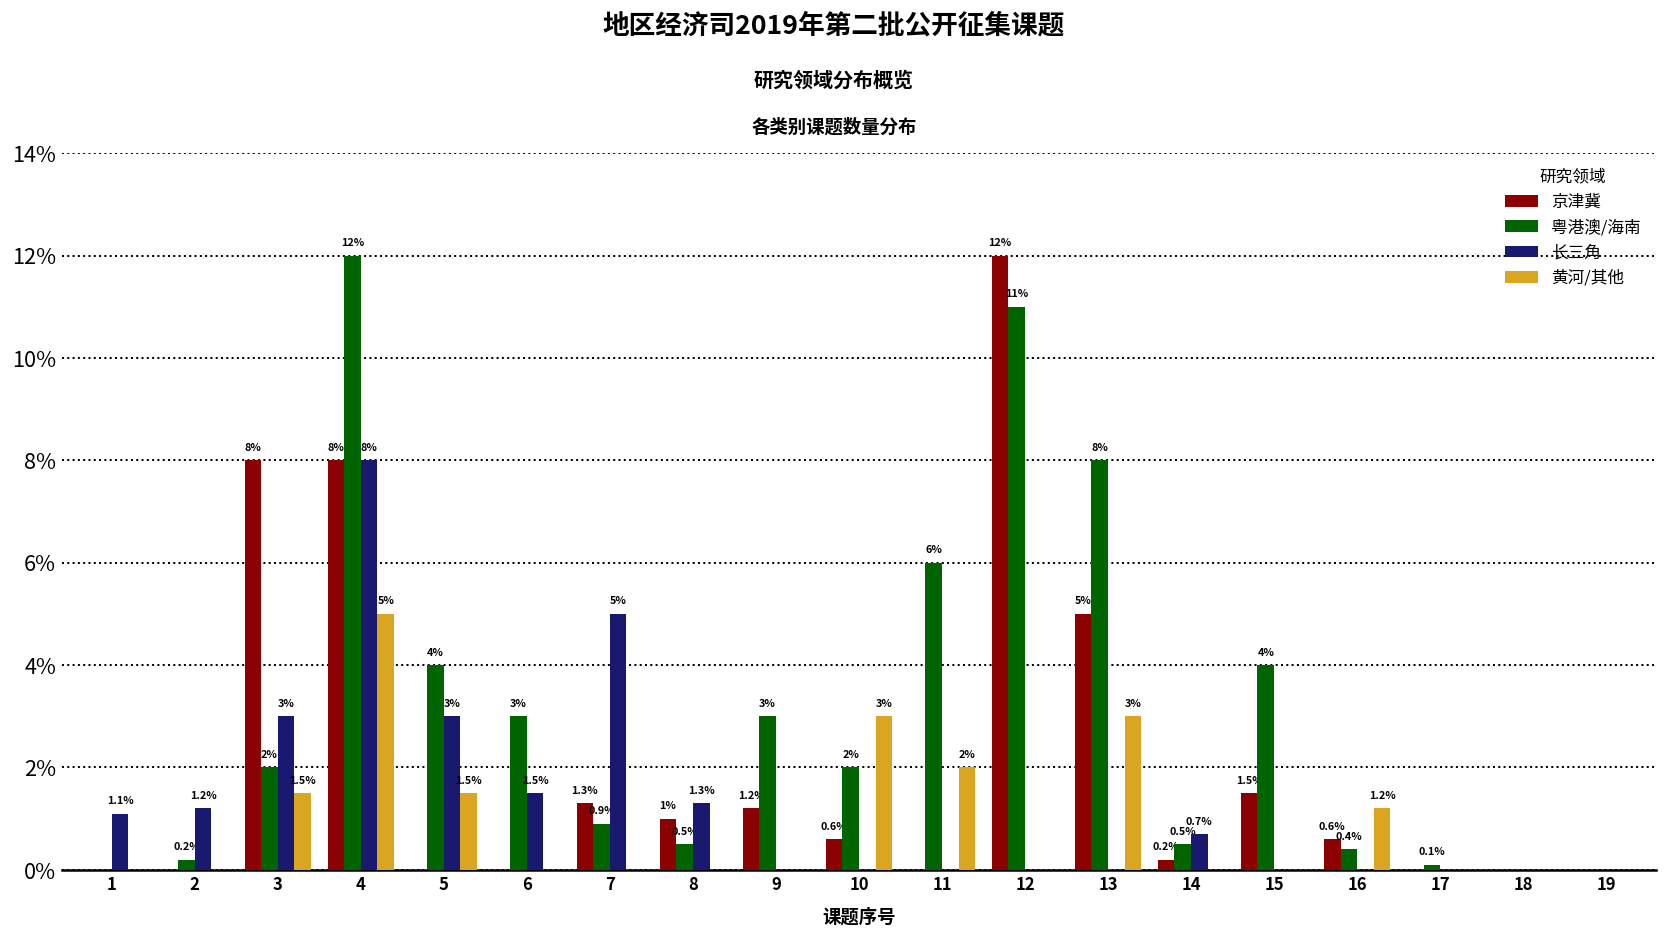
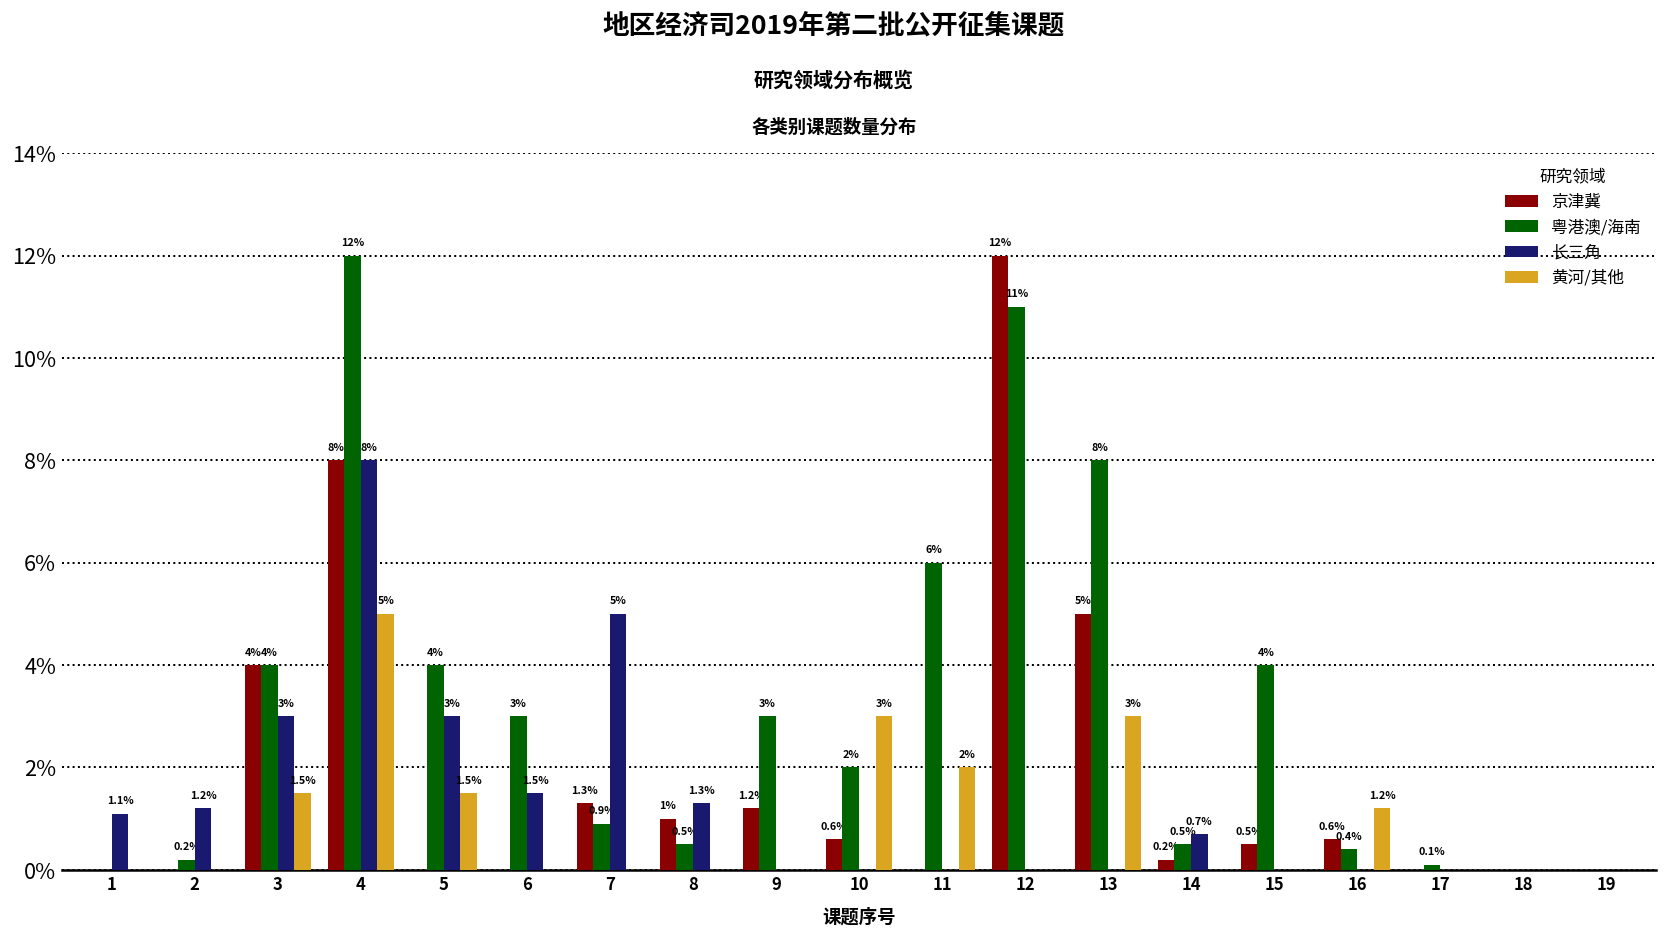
  {
    "京津冀": {
-     "3": "8%",
+     "3": "4%",
      "4": "8%",
      "7": "1.3%",
      "8": "1%",
      "9": "1.2%",
      "10": "0.6%",
      "12": "12%",
      "13": "5%",
      "14": "0.2%",
-     "15": "1.5%",
+     "15": "0.5%",
      "16": "0.6%"
    },
    "粤港澳/海南": {
      "2": "0.2%",
-     "3": "2%",
+     "3": "4%",
      "4": "12%",
      "5": "4%",
      "6": "3%",
      "7": "0.9%",
      "8": "0.5%",
      "9": "3%",
      "10": "2%",
      "11": "6%",
      "12": "11%",
      "13": "8%",
      "14": "0.5%",
      "15": "4%",
      "16": "0.4%",
      "17": "0.1%"
    },
    "长三角": {
      "1": "1.1%",
      "2": "1.2%",
      "3": "3%",
      "4": "8%",
      "5": "3%",
      "6": "1.5%",
      "7": "5%",
      "8": "1.3%",
      "14": "0.7%"
    },
    "黄河/其他": {
      "3": "1.5%",
      "4": "5%",
      "5": "1.5%",
      "10": "3%",
      "11": "2%",
      "13": "3%",
      "16": "1.2%"
    }
  }
